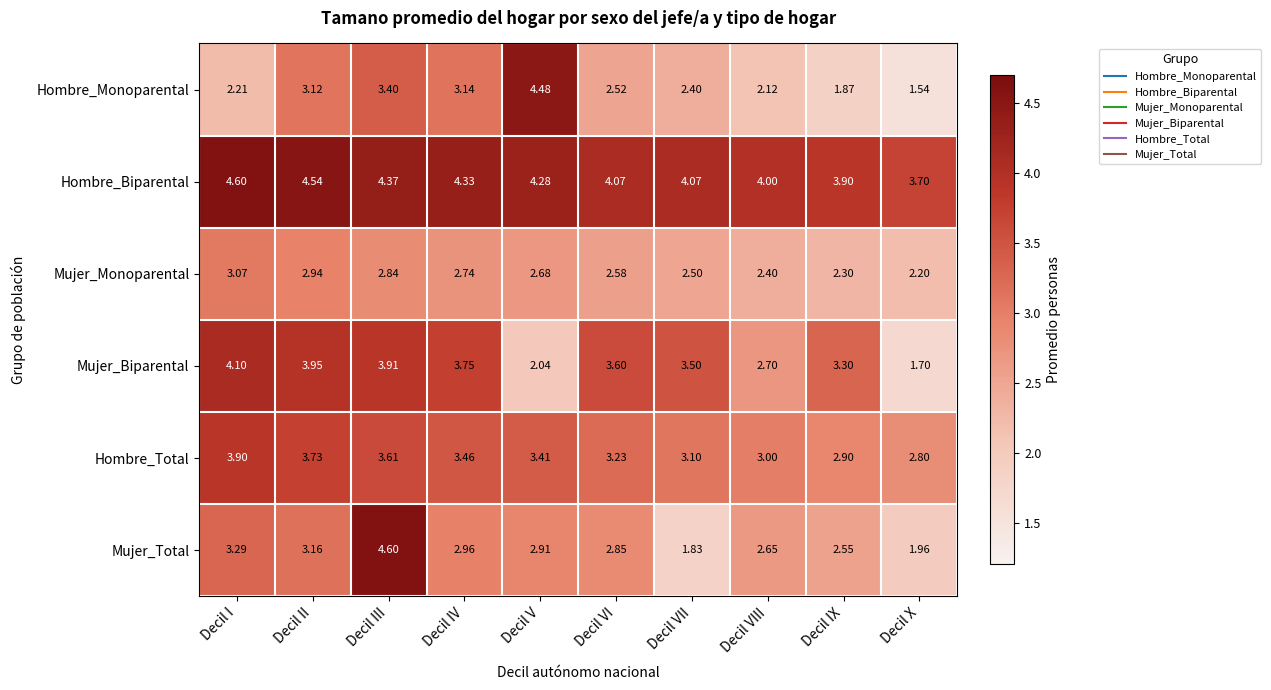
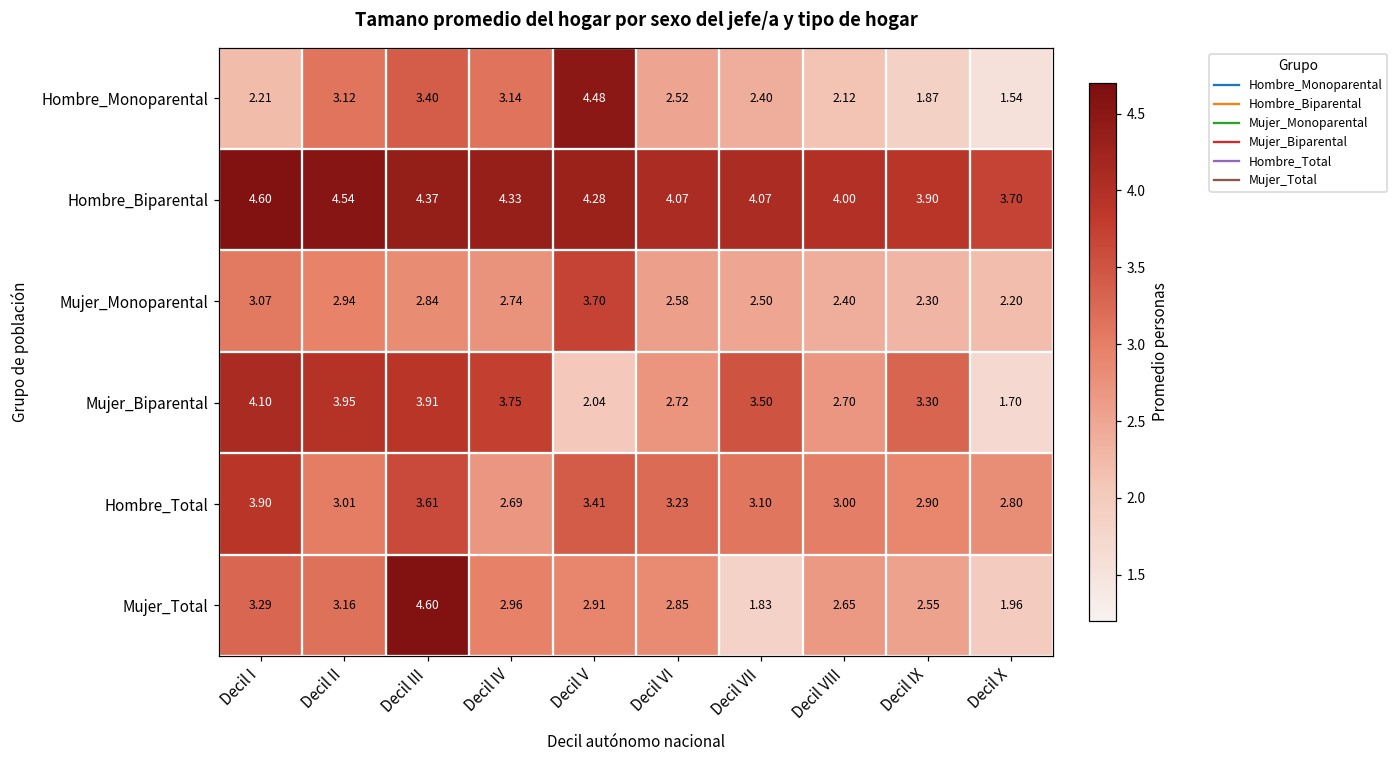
  {
    "Hombre_Monoparental": {
      "Decil I": 2.21,
      "Decil II": 3.12,
      "Decil III": 3.40,
      "Decil IV": 3.14,
      "Decil V": 4.48,
      "Decil VI": 2.52,
      "Decil VII": 2.40,
      "Decil VIII": 2.12,
      "Decil IX": 1.87,
      "Decil X": 1.54
    },
    "Hombre_Biparental": {
      "Decil I": 4.60,
      "Decil II": 4.54,
      "Decil III": 4.37,
      "Decil IV": 4.33,
      "Decil V": 4.28,
      "Decil VI": 4.07,
      "Decil VII": 4.07,
      "Decil VIII": 4.00,
      "Decil IX": 3.90,
      "Decil X": 3.70
    },
    "Mujer_Monoparental": {
      "Decil I": 3.07,
      "Decil II": 2.94,
      "Decil III": 2.84,
      "Decil IV": 2.74,
-     "Decil V": 2.68,
+     "Decil V": 3.70,
      "Decil VI": 2.58,
      "Decil VII": 2.50,
      "Decil VIII": 2.40,
      "Decil IX": 2.30,
      "Decil X": 2.20
    },
    "Mujer_Biparental": {
      "Decil I": 4.10,
      "Decil II": 3.95,
      "Decil III": 3.91,
      "Decil IV": 3.75,
      "Decil V": 2.04,
-     "Decil VI": 3.60,
+     "Decil VI": 2.72,
      "Decil VII": 3.50,
      "Decil VIII": 2.70,
      "Decil IX": 3.30,
      "Decil X": 1.70
    },
    "Hombre_Total": {
      "Decil I": 3.90,
-     "Decil II": 3.73,
+     "Decil II": 3.01,
      "Decil III": 3.61,
-     "Decil IV": 3.46,
+     "Decil IV": 2.69,
      "Decil V": 3.41,
      "Decil VI": 3.23,
      "Decil VII": 3.10,
      "Decil VIII": 3.00,
      "Decil IX": 2.90,
      "Decil X": 2.80
    },
    "Mujer_Total": {
      "Decil I": 3.29,
      "Decil II": 3.16,
      "Decil III": 4.60,
      "Decil IV": 2.96,
      "Decil V": 2.91,
      "Decil VI": 2.85,
      "Decil VII": 1.83,
      "Decil VIII": 2.65,
      "Decil IX": 2.55,
      "Decil X": 1.96
    }
  }
